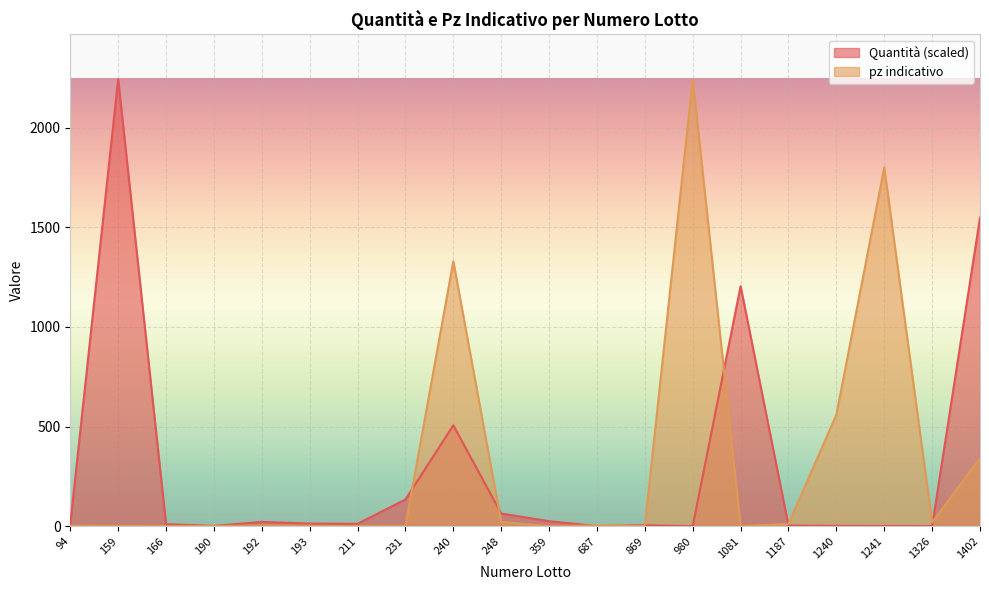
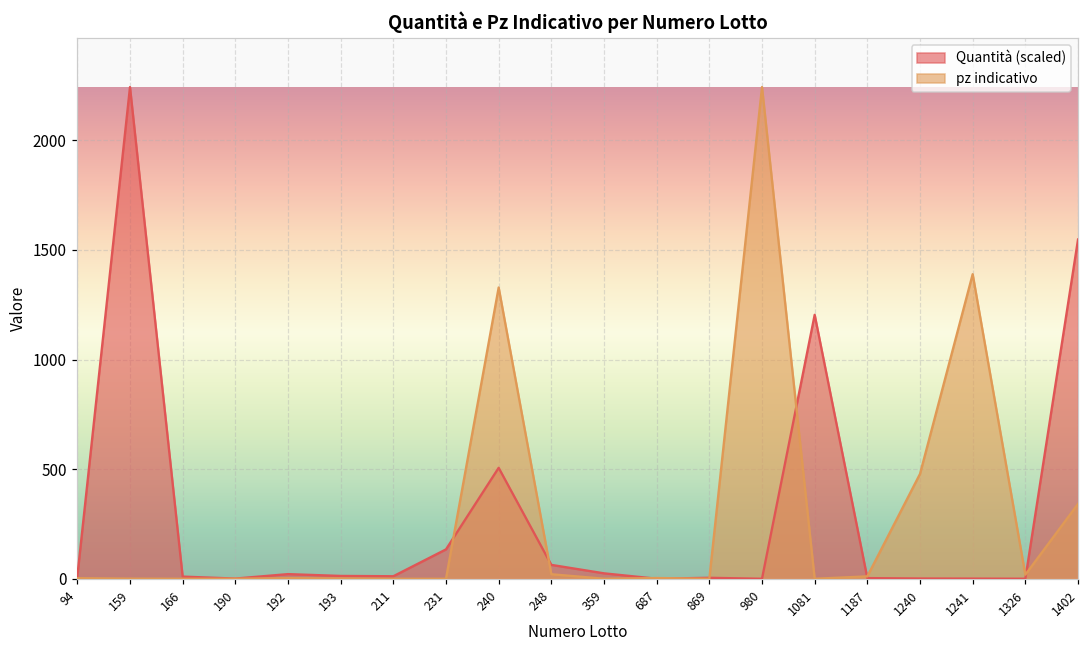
  {
    "Quantità (scaled)": {
      "159": 2240,
      "192": 20,
      "231": 130,
      "240": 510,
      "248": 60,
      "359": 20,
      "980": 0,
      "1081": 1200,
      "1240": 0,
      "1241": 0,
      "1326": 0,
      "1402": 1550
    },
    "pz indicativo": {
      "159": 0,
      "192": 0,
      "231": 0,
      "240": 1330,
      "248": 20,
      "359": 0,
      "980": 2240,
      "1081": 0,
-     "1240": 560,
-     "1241": 1800,
+     "1240": 480,
+     "1241": 1390,
      "1326": 20,
      "1402": 340
    }
  }
